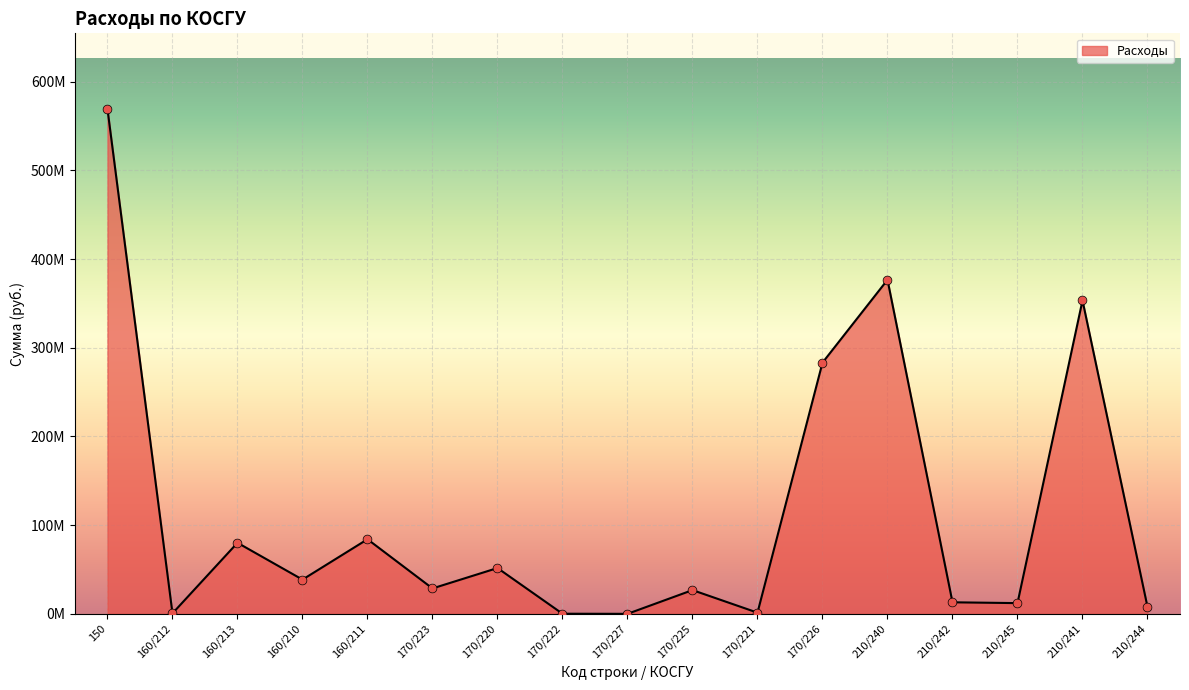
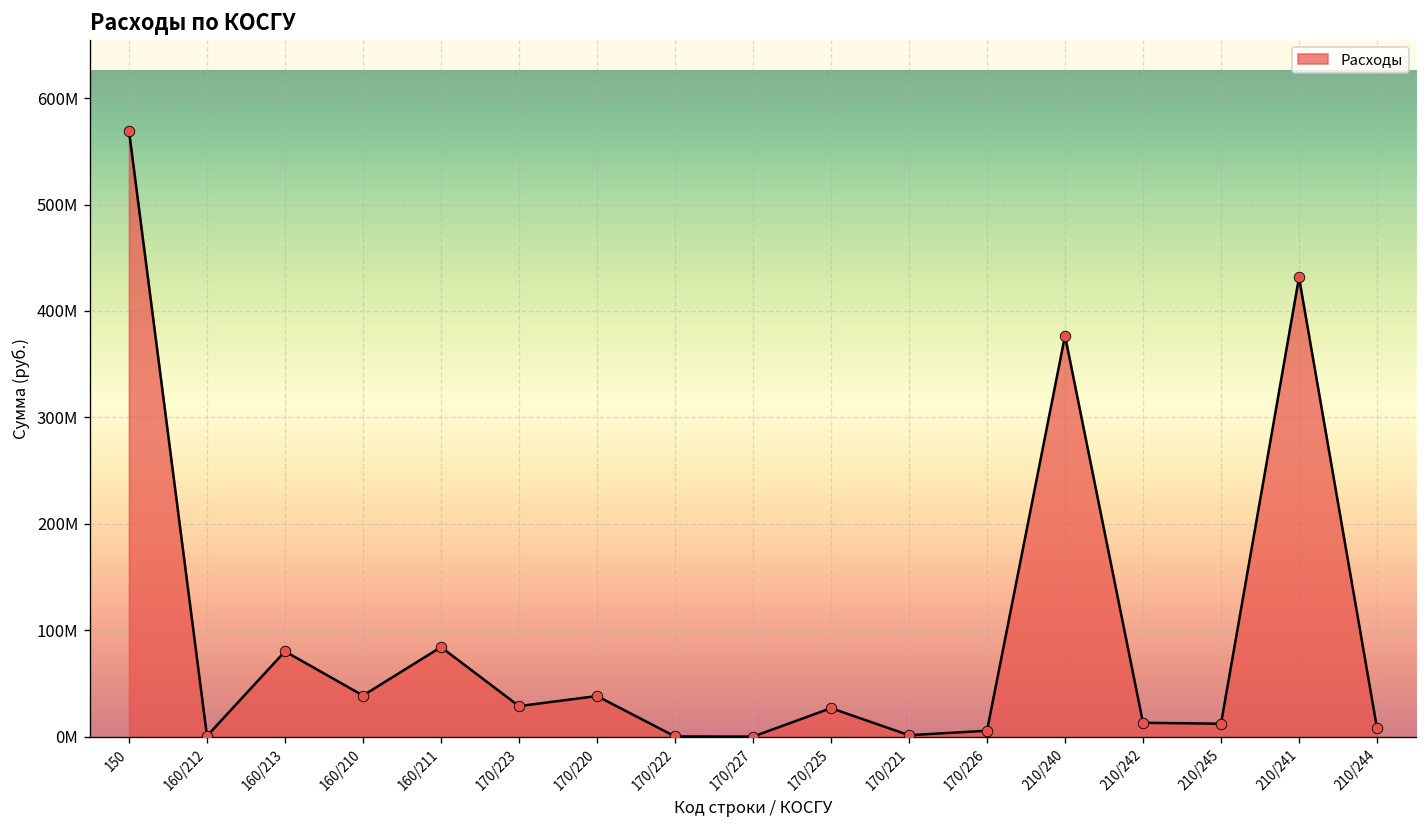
  {
    "150": 570000000,
    "160/212": 0,
    "160/213": 80000000,
    "160/210": 40000000,
    "160/211": 80000000,
    "170/223": 30000000,
-   "170/220": 50000000,
+   "170/220": 40000000,
    "170/222": 0,
    "170/227": 0,
    "170/225": 30000000,
    "170/221": 0,
-   "170/226": 280000000,
+   "170/226": 10000000,
    "210/240": 380000000,
    "210/242": 10000000,
    "210/245": 10000000,
-   "210/241": 350000000,
+   "210/241": 430000000,
    "210/244": 10000000
  }
